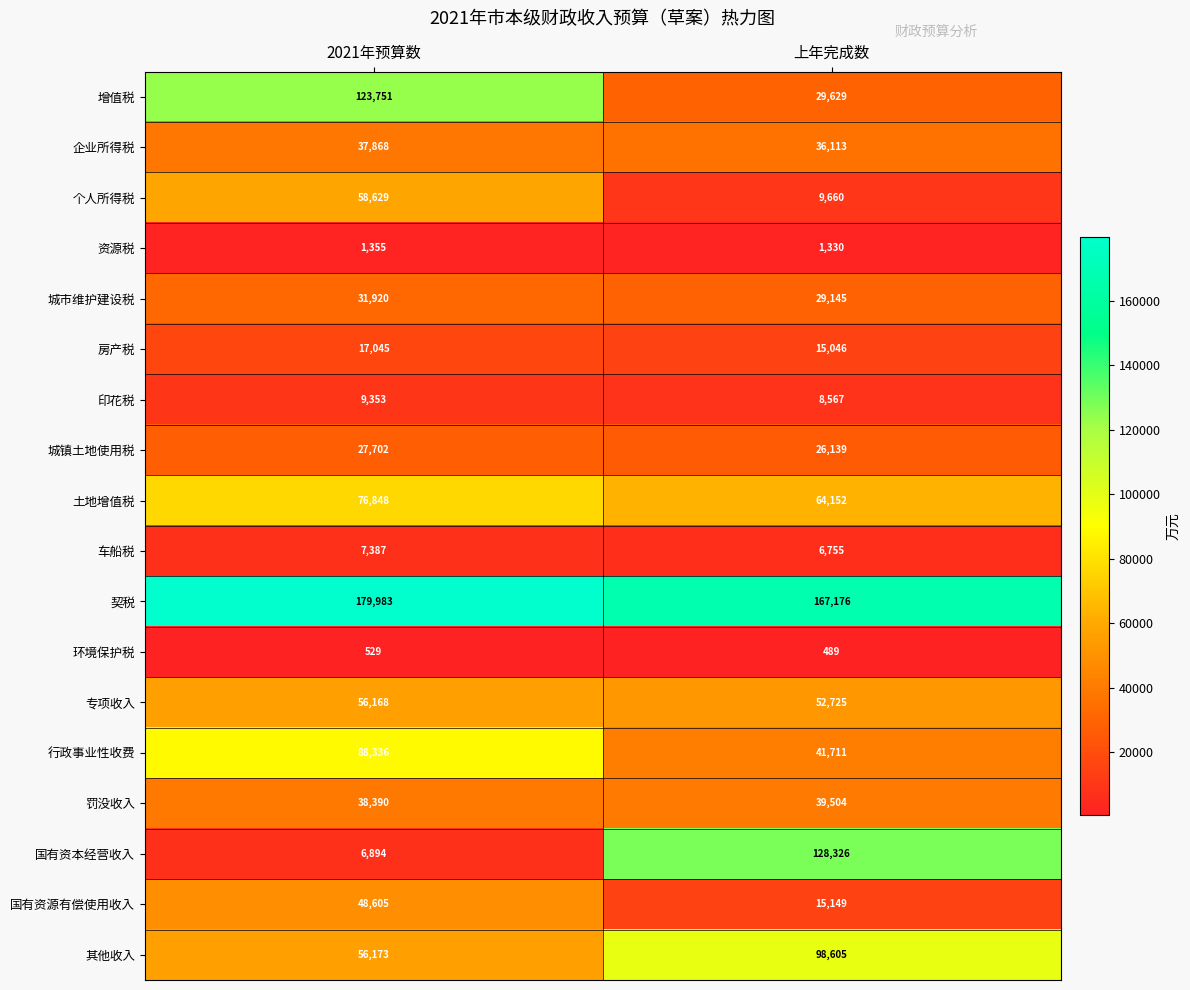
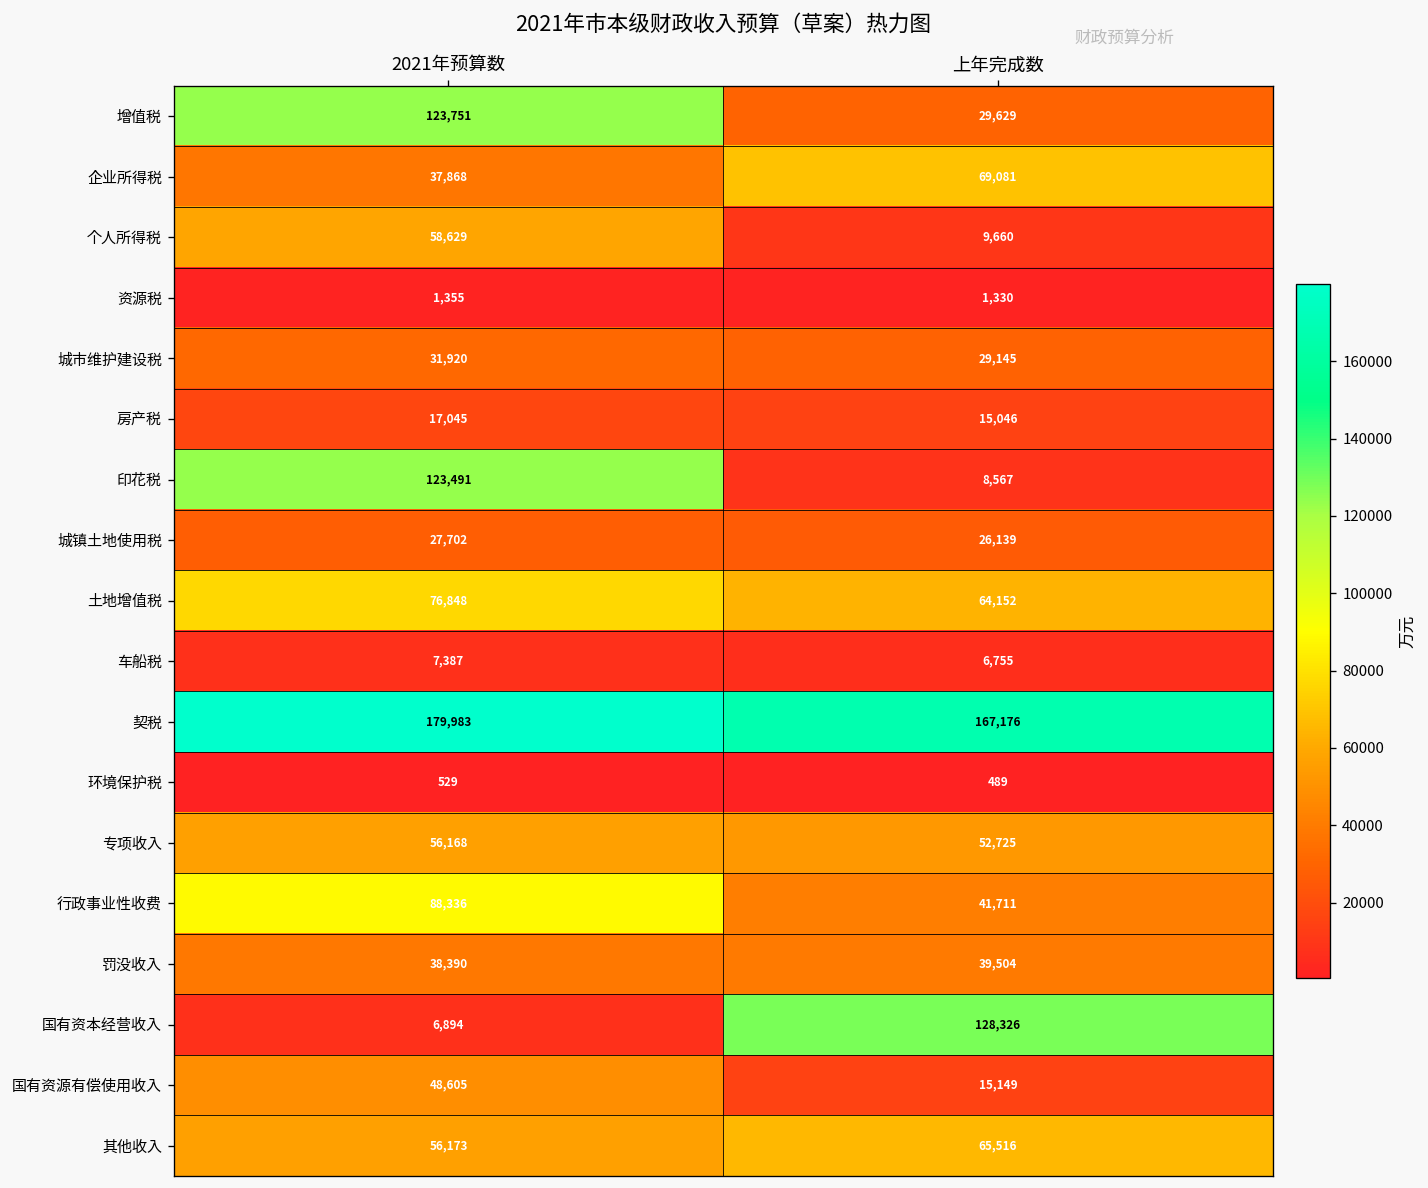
  {
    "增值税": {
      "2021年预算数": "123,751",
      "上年完成数": "29,629"
    },
    "企业所得税": {
      "2021年预算数": "37,868",
-     "上年完成数": "36,113"
+     "上年完成数": "69,081"
    },
    "个人所得税": {
      "2021年预算数": "58,629",
      "上年完成数": "9,660"
    },
    "资源税": {
      "2021年预算数": "1,355",
      "上年完成数": "1,330"
    },
    "城市维护建设税": {
      "2021年预算数": "31,920",
      "上年完成数": "29,145"
    },
    "房产税": {
      "2021年预算数": "17,045",
      "上年完成数": "15,046"
    },
    "印花税": {
-     "2021年预算数": "9,353",
+     "2021年预算数": "123,491",
      "上年完成数": "8,567"
    },
    "城镇土地使用税": {
      "2021年预算数": "27,702",
      "上年完成数": "26,139"
    },
    "土地增值税": {
      "2021年预算数": "76,848",
      "上年完成数": "64,152"
    },
    "车船税": {
      "2021年预算数": "7,387",
      "上年完成数": "6,755"
    },
    "契税": {
      "2021年预算数": "179,983",
      "上年完成数": "167,176"
    },
    "环境保护税": {
      "2021年预算数": "529",
      "上年完成数": "489"
    },
    "专项收入": {
      "2021年预算数": "56,168",
      "上年完成数": "52,725"
    },
    "行政事业性收费": {
      "2021年预算数": "88,336",
      "上年完成数": "41,711"
    },
    "罚没收入": {
      "2021年预算数": "38,390",
      "上年完成数": "39,504"
    },
    "国有资本经营收入": {
      "2021年预算数": "6,894",
      "上年完成数": "128,326"
    },
    "国有资源有偿使用收入": {
      "2021年预算数": "48,605",
      "上年完成数": "15,149"
    },
    "其他收入": {
      "2021年预算数": "56,173",
-     "上年完成数": "98,605"
+     "上年完成数": "65,516"
    }
  }
